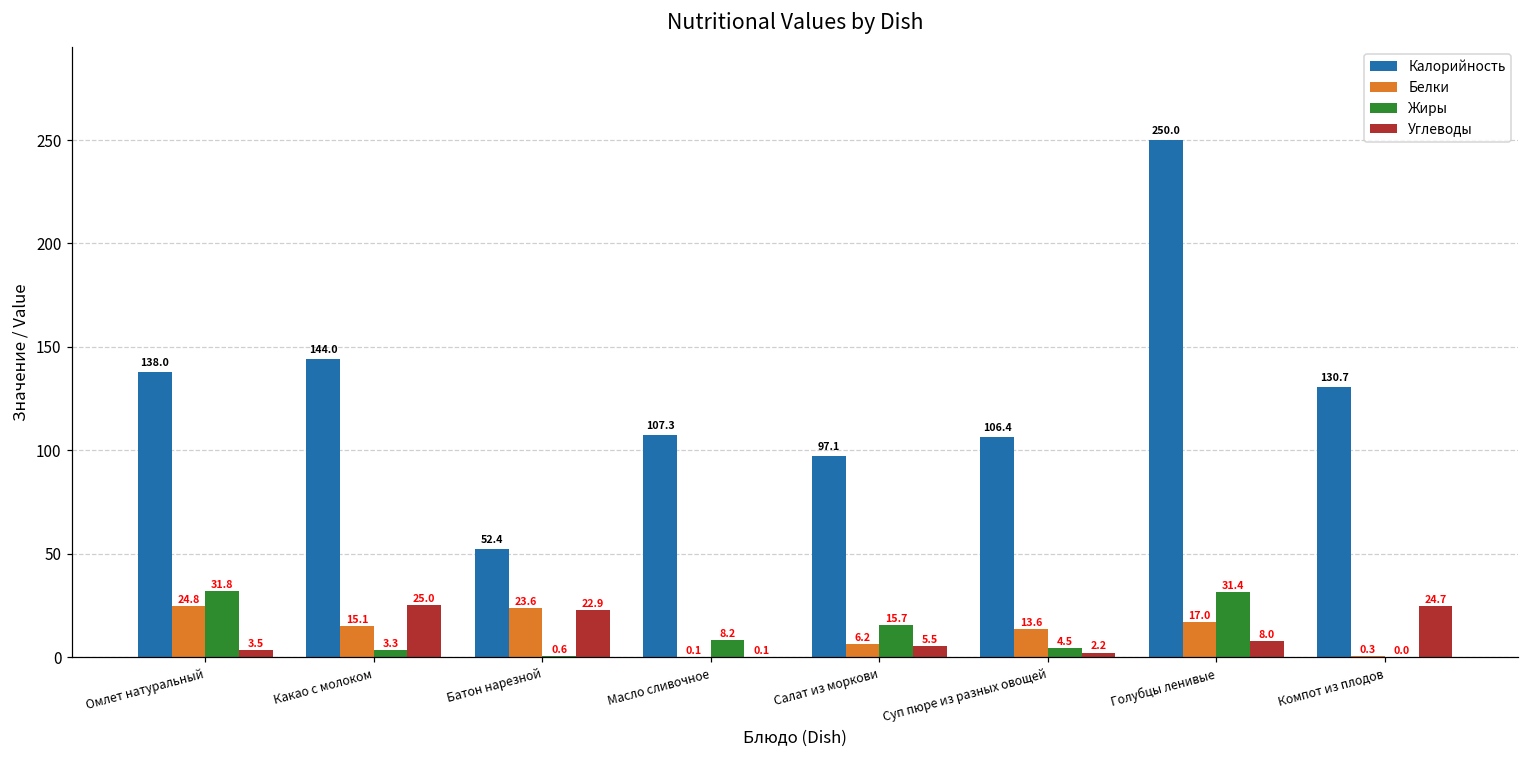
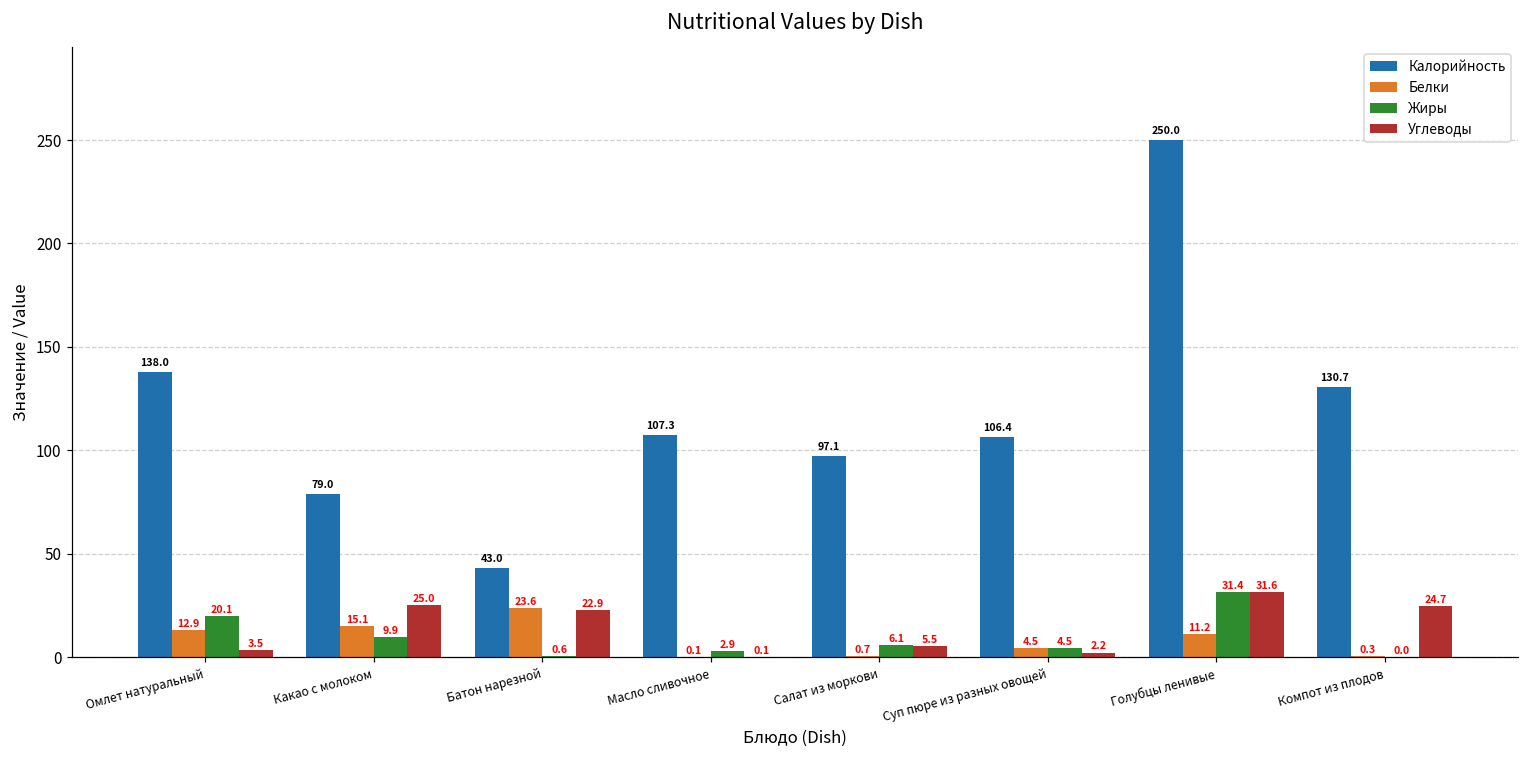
  {
    "Калорийность": {
      "Омлет натуральный": 138.0,
-     "Какао с молоком": 144.0,
-     "Батон нарезной": 52.4,
+     "Какао с молоком": 79.0,
+     "Батон нарезной": 43.0,
      "Масло сливочное": 107.3,
      "Салат из моркови": 97.1,
      "Суп пюре из разных овощей": 106.4,
      "Голубцы ленивые": 250.0,
      "Компот из плодов": 130.7
    },
    "Белки": {
-     "Омлет натуральный": 24.8,
+     "Омлет натуральный": 12.9,
      "Какао с молоком": 15.1,
      "Батон нарезной": 23.6,
      "Масло сливочное": 0.1,
-     "Салат из моркови": 6.2,
-     "Суп пюре из разных овощей": 13.6,
-     "Голубцы ленивые": 17.0,
+     "Салат из моркови": 0.7,
+     "Суп пюре из разных овощей": 4.5,
+     "Голубцы ленивые": 11.2,
      "Компот из плодов": 0.3
    },
    "Жиры": {
-     "Омлет натуральный": 31.8,
-     "Какао с молоком": 3.3,
+     "Омлет натуральный": 20.1,
+     "Какао с молоком": 9.9,
      "Батон нарезной": 0.6,
-     "Масло сливочное": 8.2,
-     "Салат из моркови": 15.7,
+     "Масло сливочное": 2.9,
+     "Салат из моркови": 6.1,
      "Суп пюре из разных овощей": 4.5,
      "Голубцы ленивые": 31.4,
      "Компот из плодов": 0.0
    },
    "Углеводы": {
      "Омлет натуральный": 3.5,
      "Какао с молоком": 25.0,
      "Батон нарезной": 22.9,
      "Масло сливочное": 0.1,
      "Салат из моркови": 5.5,
      "Суп пюре из разных овощей": 2.2,
-     "Голубцы ленивые": 8.0,
+     "Голубцы ленивые": 31.6,
      "Компот из плодов": 24.7
    }
  }
